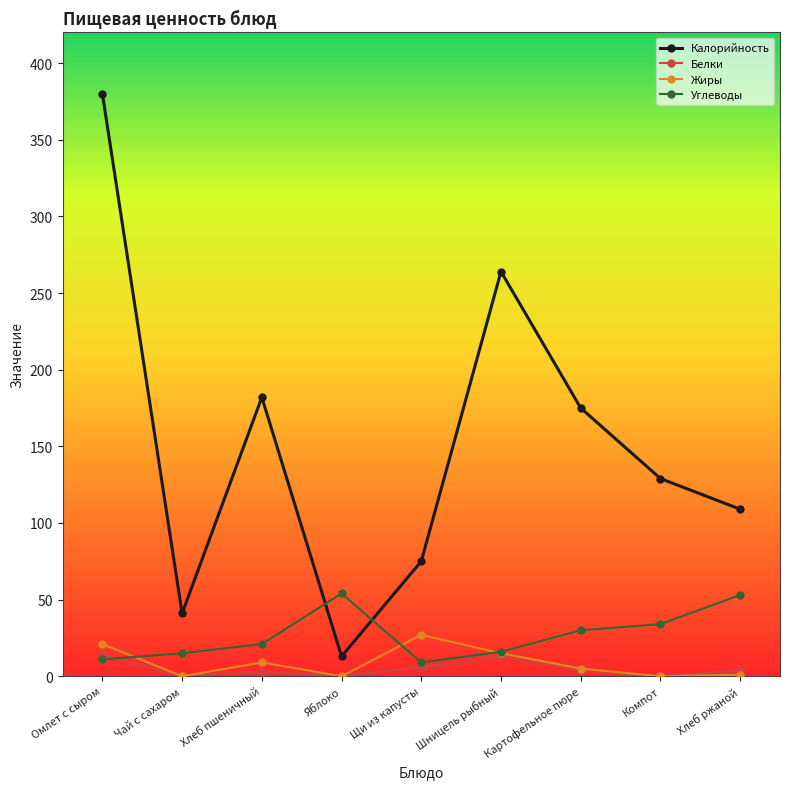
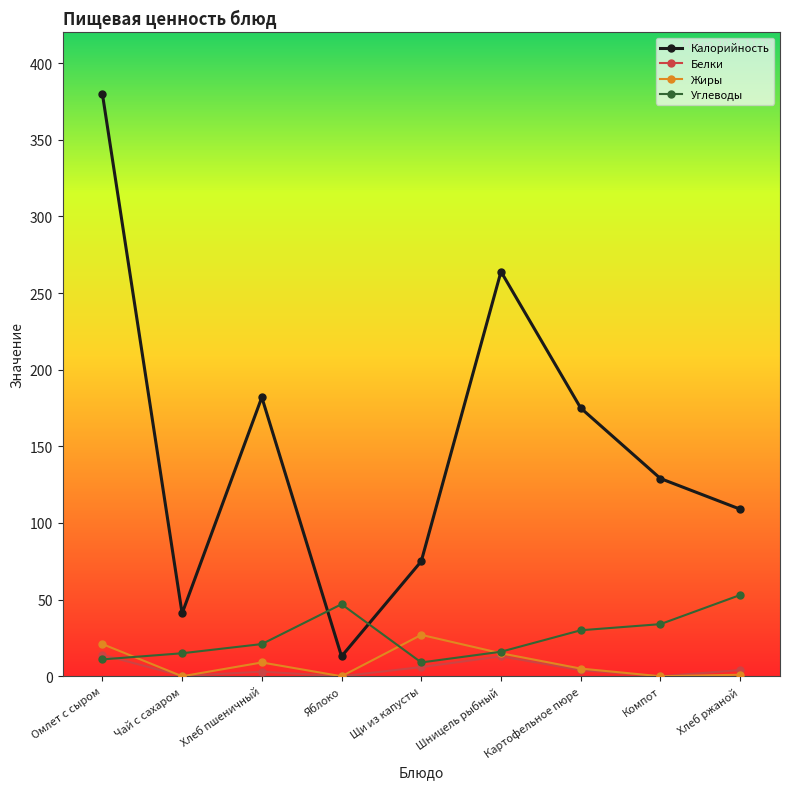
  {
    "Калорийность": {
      "Омлет с сыром": 380,
      "Чай с сахаром": 41,
      "Хлеб пшеничный": 182,
      "Яблоко": 13,
      "Щи из капусты": 75,
      "Шницель рыбный": 264,
      "Картофельное пюре": 175,
      "Компот": 129,
      "Хлеб ржаной": 109
    },
    "Белки": {
      "Омлет с сыром": 14,
      "Хлеб пшеничный": 3,
      "Щи из капусты": 6,
      "Шницель рыбный": 13,
      "Хлеб ржаной": 4
    },
    "Жиры": {
      "Омлет с сыром": 21,
      "Хлеб пшеничный": 9,
      "Щи из капусты": 27,
      "Хлеб ржаной": 1
    },
    "Углеводы": {
      "Омлет с сыром": 11,
      "Чай с сахаром": 15,
      "Хлеб пшеничный": 21,
-     "Яблоко": 54,
+     "Яблоко": 47,
      "Щи из капусты": 9,
      "Картофельное пюре": 30,
      "Компот": 34,
      "Хлеб ржаной": 53
    }
  }
